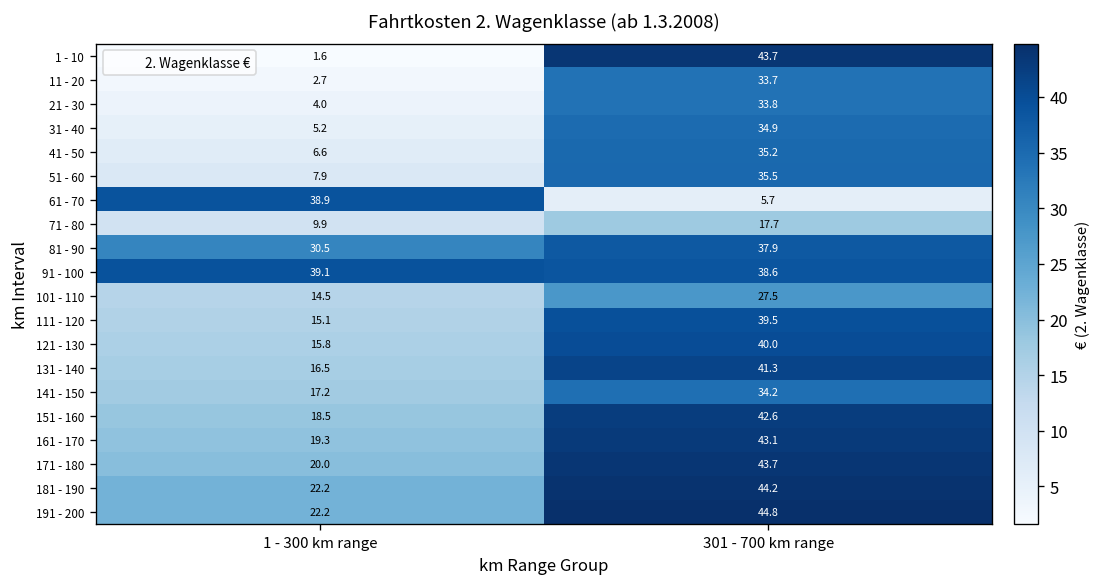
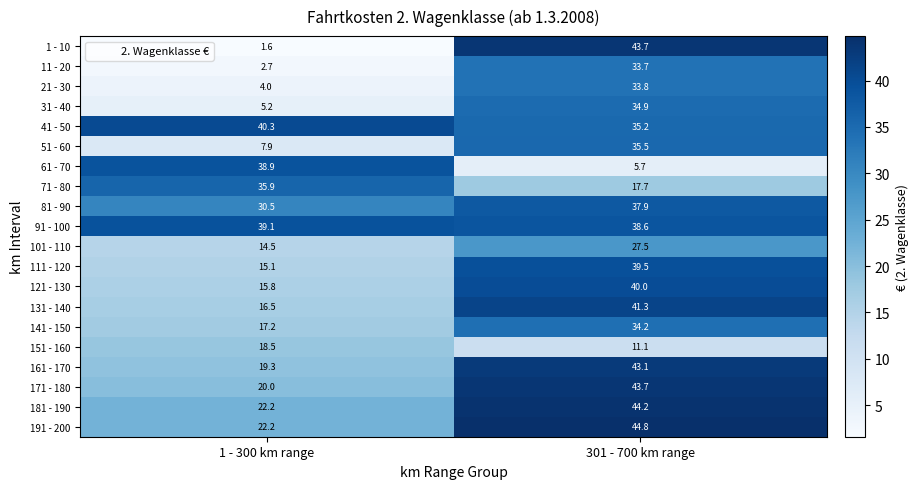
  {
    "1 - 10": {
      "1 - 300 km range": 1.6,
      "301 - 700 km range": 43.7
    },
    "11 - 20": {
      "1 - 300 km range": 2.7,
      "301 - 700 km range": 33.7
    },
    "21 - 30": {
      "1 - 300 km range": 4.0,
      "301 - 700 km range": 33.8
    },
    "31 - 40": {
      "1 - 300 km range": 5.2,
      "301 - 700 km range": 34.9
    },
    "41 - 50": {
-     "1 - 300 km range": 6.6,
+     "1 - 300 km range": 40.3,
      "301 - 700 km range": 35.2
    },
    "51 - 60": {
      "1 - 300 km range": 7.9,
      "301 - 700 km range": 35.5
    },
    "61 - 70": {
      "1 - 300 km range": 38.9,
      "301 - 700 km range": 5.7
    },
    "71 - 80": {
-     "1 - 300 km range": 9.9,
+     "1 - 300 km range": 35.9,
      "301 - 700 km range": 17.7
    },
    "81 - 90": {
      "1 - 300 km range": 30.5,
      "301 - 700 km range": 37.9
    },
    "91 - 100": {
      "1 - 300 km range": 39.1,
      "301 - 700 km range": 38.6
    },
    "101 - 110": {
      "1 - 300 km range": 14.5,
      "301 - 700 km range": 27.5
    },
    "111 - 120": {
      "1 - 300 km range": 15.1,
      "301 - 700 km range": 39.5
    },
    "121 - 130": {
      "1 - 300 km range": 15.8,
      "301 - 700 km range": 40.0
    },
    "131 - 140": {
      "1 - 300 km range": 16.5,
      "301 - 700 km range": 41.3
    },
    "141 - 150": {
      "1 - 300 km range": 17.2,
      "301 - 700 km range": 34.2
    },
    "151 - 160": {
      "1 - 300 km range": 18.5,
-     "301 - 700 km range": 42.6
+     "301 - 700 km range": 11.1
    },
    "161 - 170": {
      "1 - 300 km range": 19.3,
      "301 - 700 km range": 43.1
    },
    "171 - 180": {
      "1 - 300 km range": 20.0,
      "301 - 700 km range": 43.7
    },
    "181 - 190": {
      "1 - 300 km range": 22.2,
      "301 - 700 km range": 44.2
    },
    "191 - 200": {
      "1 - 300 km range": 22.2,
      "301 - 700 km range": 44.8
    }
  }
